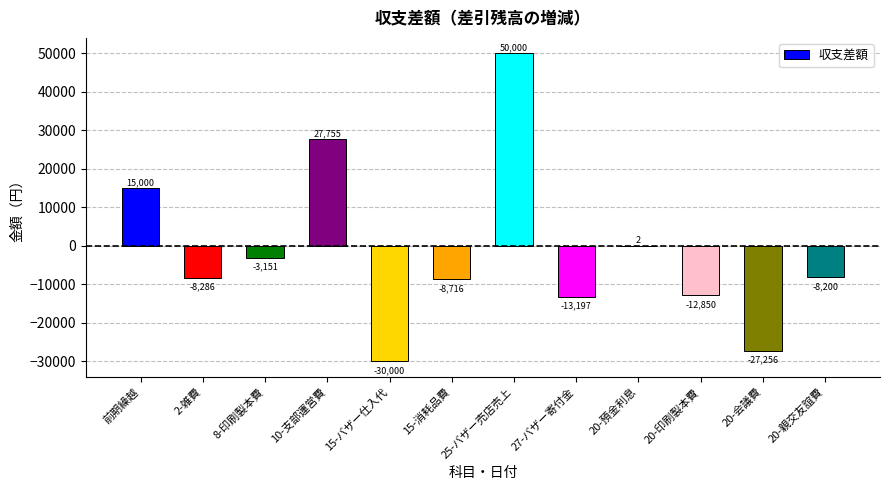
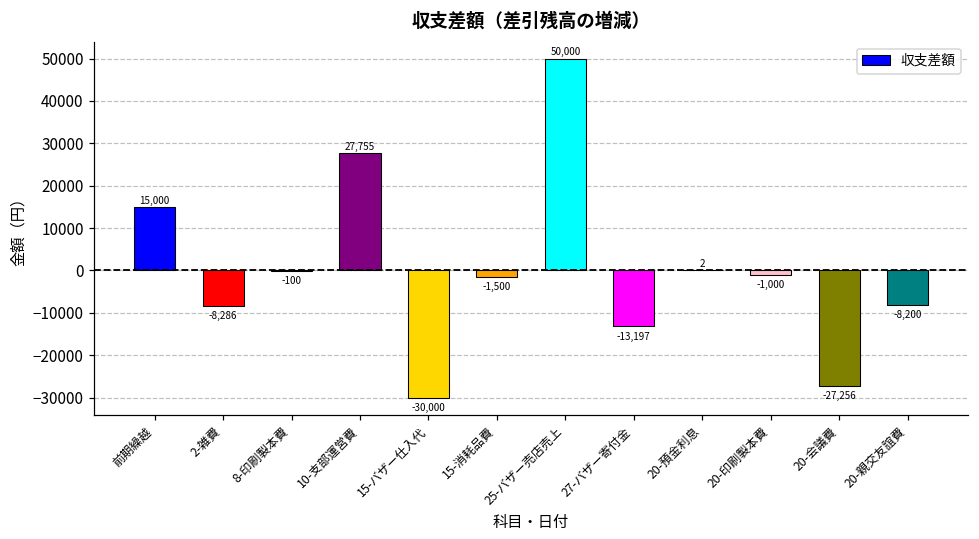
  {
    "前期繰越": "15,000",
    "2-雑費": "-8,286",
-   "8-印刷製本費": "-3,151",
+   "8-印刷製本費": "-100",
    "10-支部運営費": "27,755",
    "15-バザー仕入代": "-30,000",
-   "15-消耗品費": "-8,716",
+   "15-消耗品費": "-1,500",
    "25-バザー売店売上": "50,000",
    "27-バザー寄付金": "-13,197",
    "20-預金利息": "2",
-   "20-印刷製本費": "-12,850",
+   "20-印刷製本費": "-1,000",
    "20-会議費": "-27,256",
    "20-親交友誼費": "-8,200"
  }
